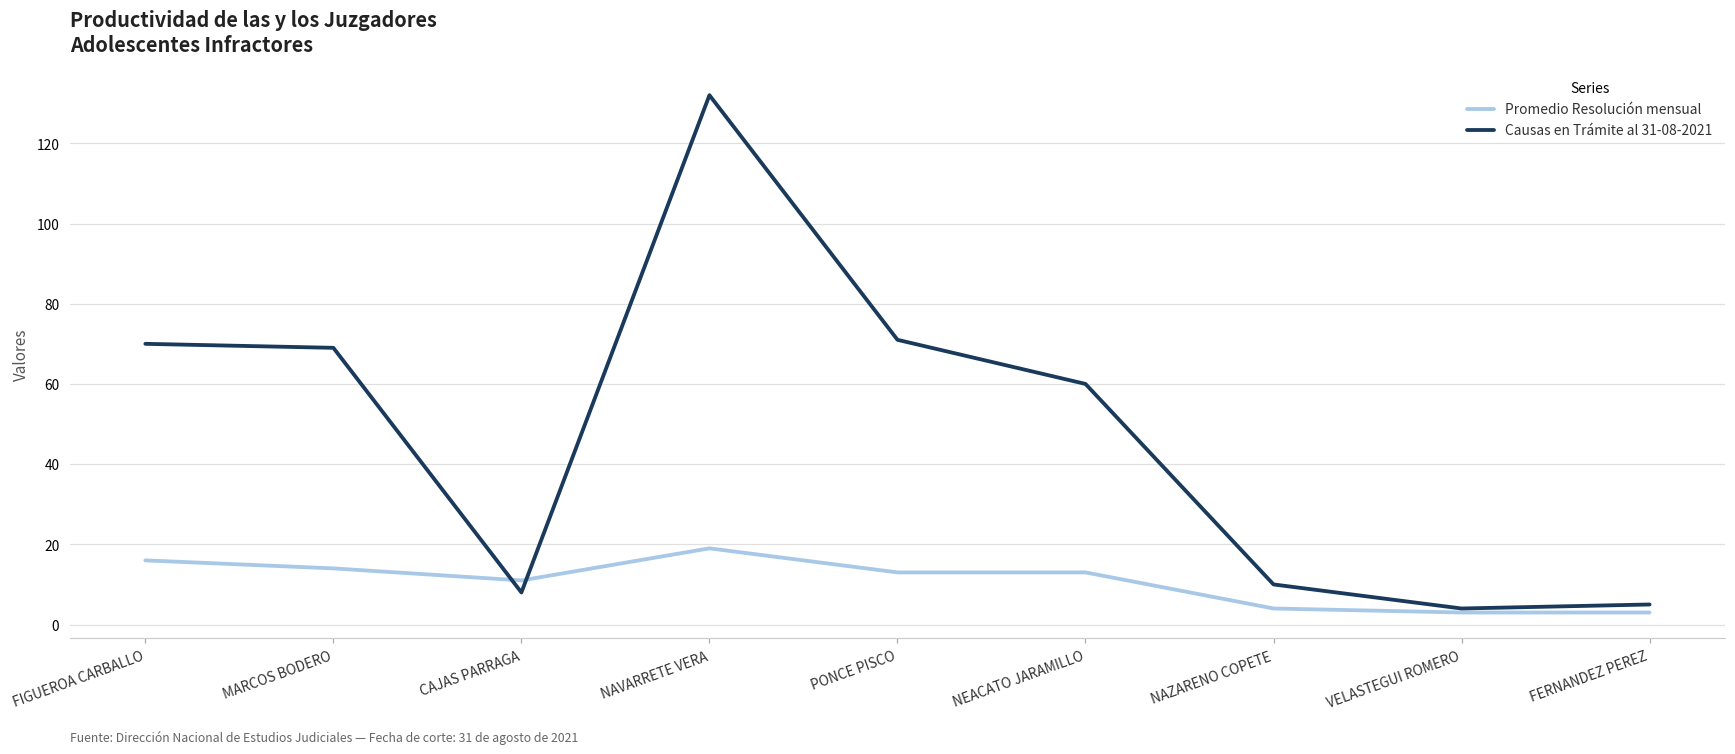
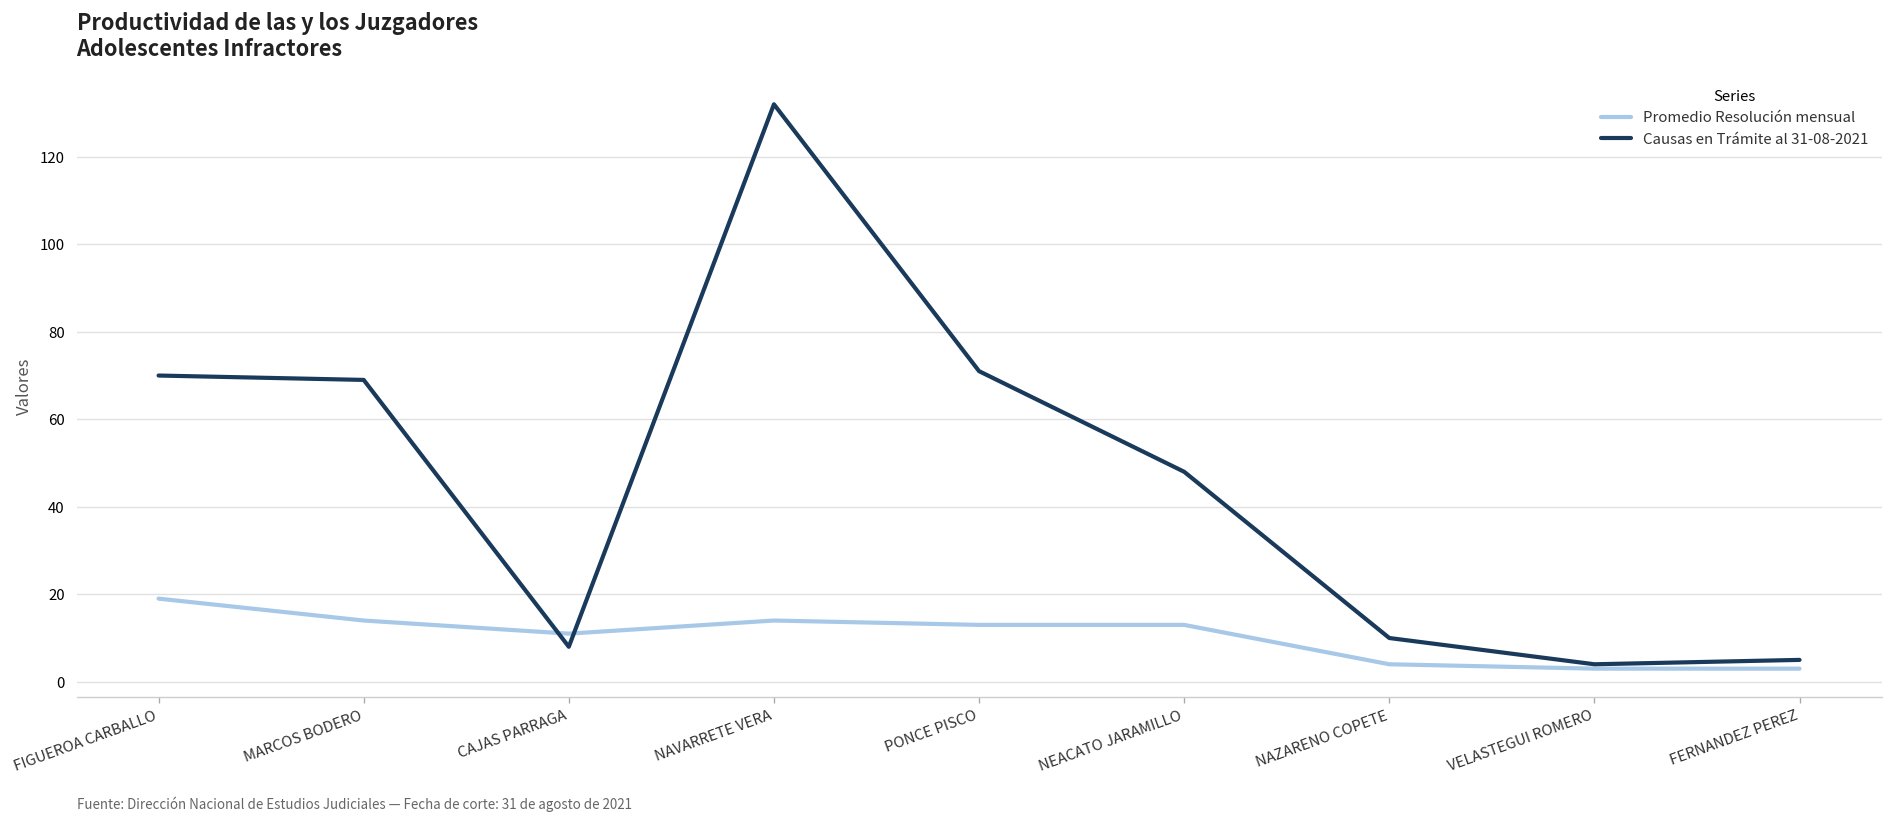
  {
    "Promedio Resolución mensual": {
-     "FIGUEROA CARBALLO": 16,
+     "FIGUEROA CARBALLO": 19,
      "MARCOS BODERO": 14,
      "CAJAS PARRAGA": 11,
-     "NAVARRETE VERA": 19,
+     "NAVARRETE VERA": 14,
      "PONCE PISCO": 13,
      "NEACATO JARAMILLO": 13,
      "NAZARENO COPETE": 4,
      "VELASTEGUI ROMERO": 3,
      "FERNANDEZ PEREZ": 3
    },
    "Causas en Trámite al 31-08-2021": {
      "FIGUEROA CARBALLO": 70,
      "MARCOS BODERO": 69,
      "CAJAS PARRAGA": 8,
      "NAVARRETE VERA": 132,
      "PONCE PISCO": 71,
-     "NEACATO JARAMILLO": 60,
+     "NEACATO JARAMILLO": 48,
      "NAZARENO COPETE": 10,
      "VELASTEGUI ROMERO": 4,
      "FERNANDEZ PEREZ": 5
    }
  }
